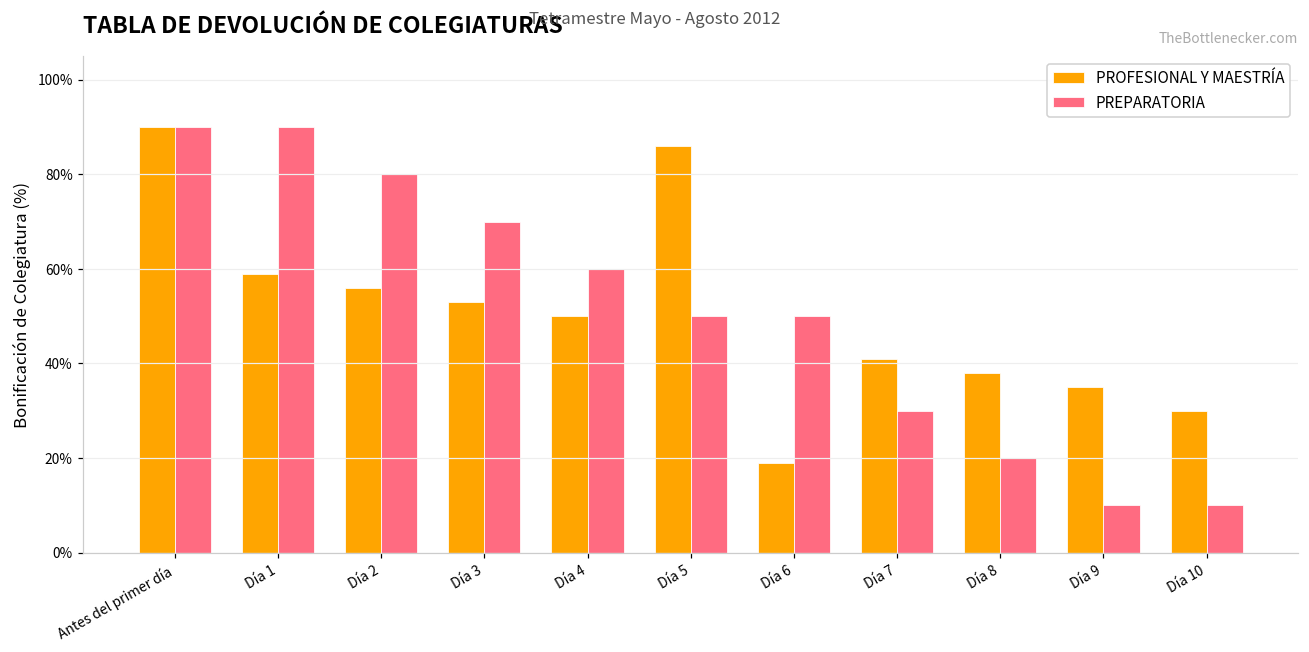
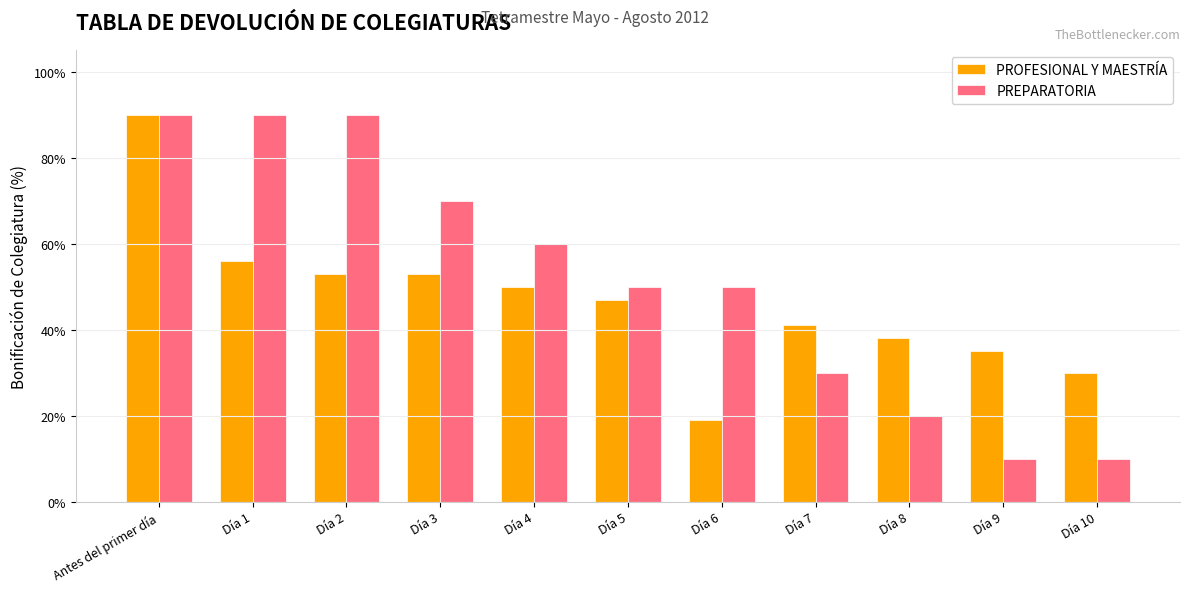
  {
    "PROFESIONAL Y MAESTRÍA": {
      "Antes del primer día": "90%",
-     "Día 1": "59%",
-     "Día 2": "56%",
+     "Día 1": "56%",
+     "Día 2": "53%",
      "Día 3": "53%",
      "Día 4": "50%",
-     "Día 5": "86%",
+     "Día 5": "47%",
      "Día 6": "19%",
      "Día 7": "41%",
      "Día 8": "38%",
      "Día 9": "35%",
      "Día 10": "30%"
    },
    "PREPARATORIA": {
      "Antes del primer día": "90%",
      "Día 1": "90%",
-     "Día 2": "80%",
+     "Día 2": "90%",
      "Día 3": "70%",
      "Día 4": "60%",
      "Día 5": "50%",
      "Día 6": "50%",
      "Día 7": "30%",
      "Día 8": "20%",
      "Día 9": "10%",
      "Día 10": "10%"
    }
  }
